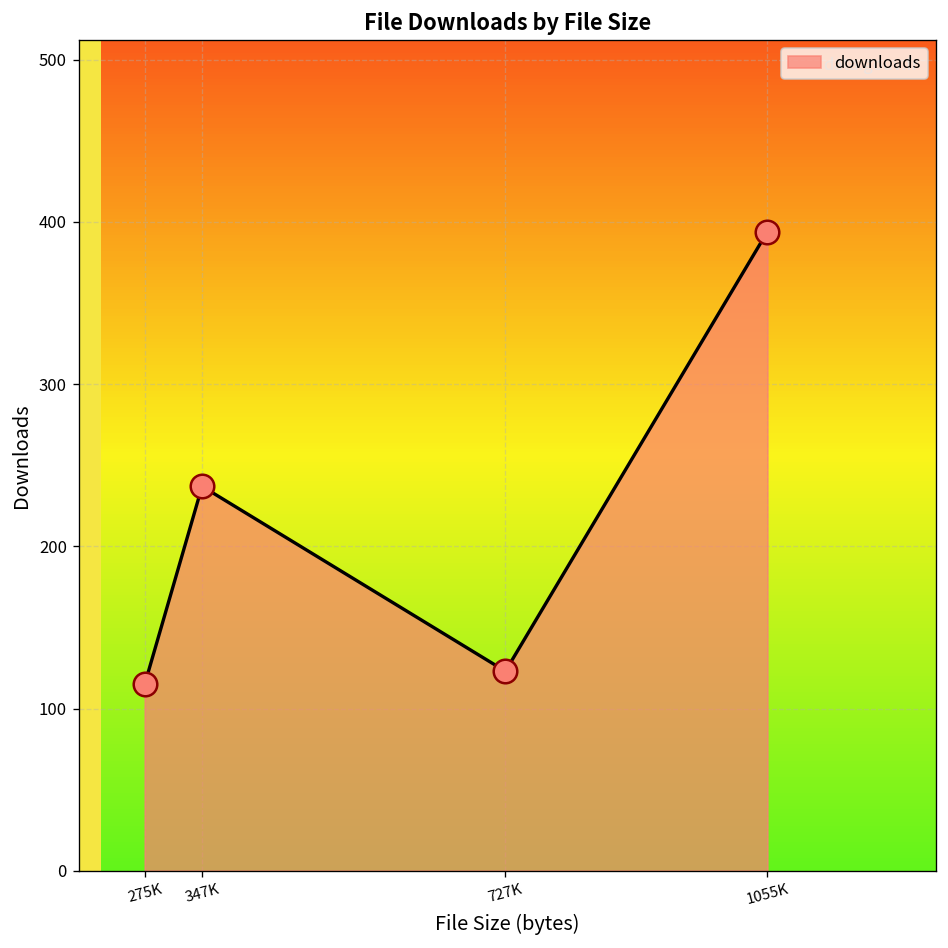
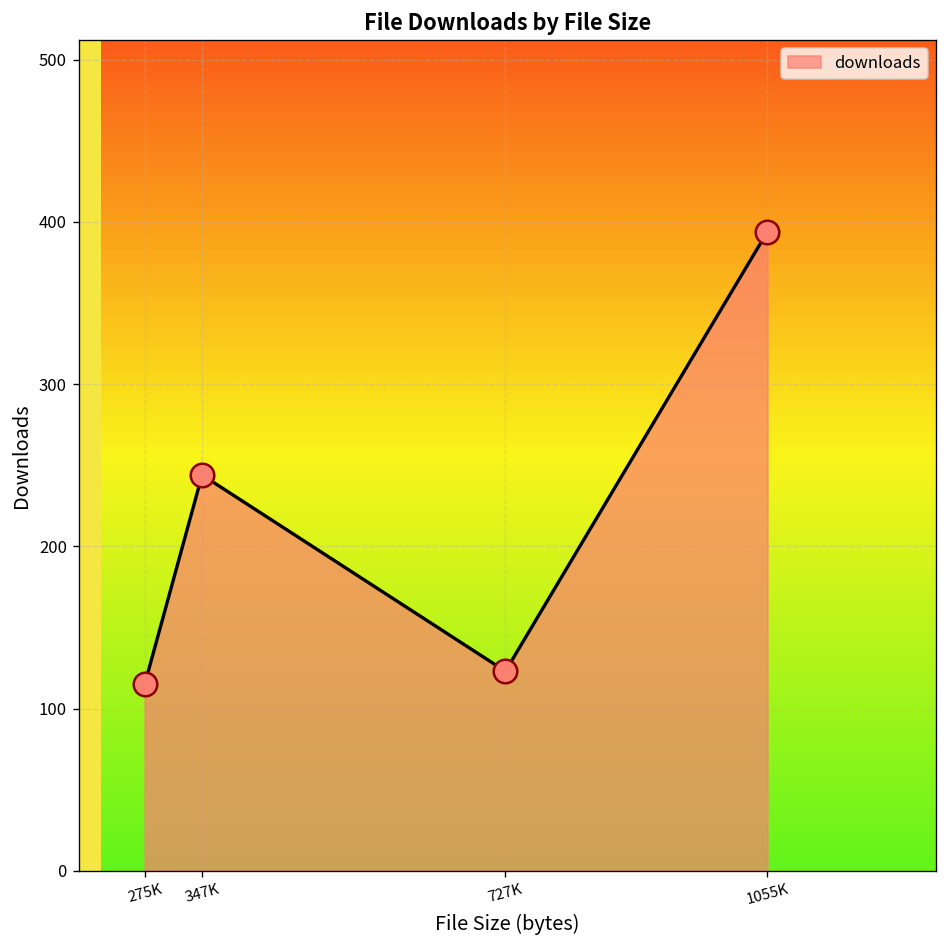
  {
    "275K": 115,
-   "347K": 237,
+   "347K": 244,
    "727K": 123,
    "1055K": 394
  }
